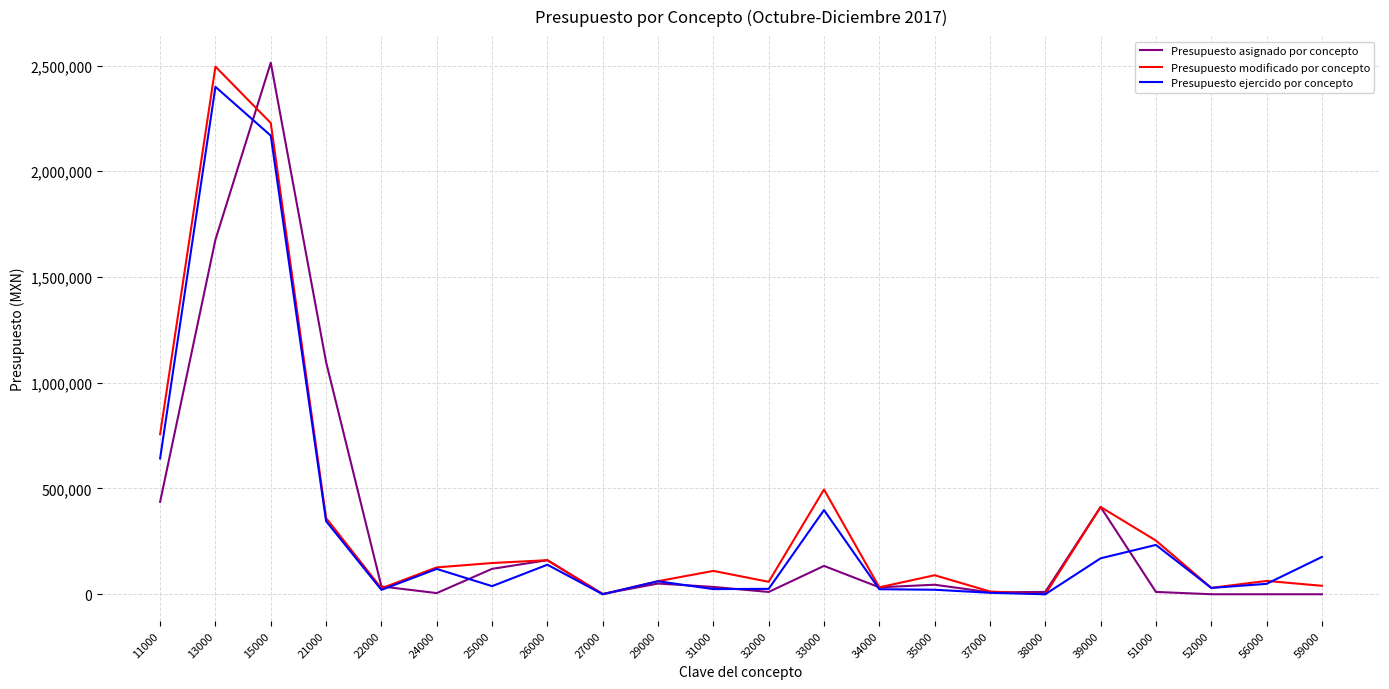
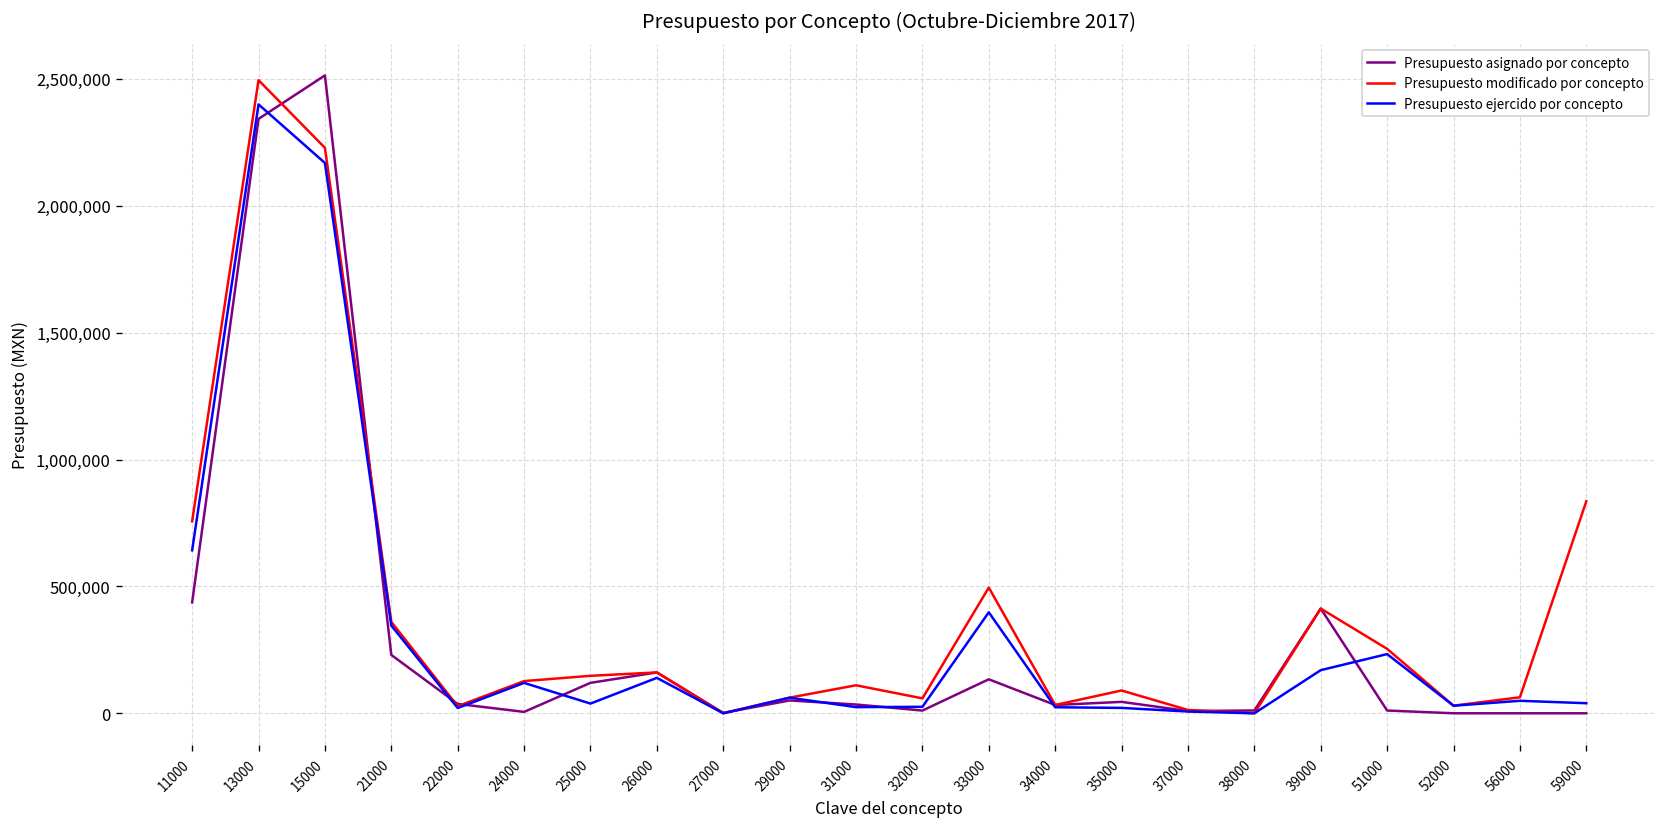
  {
    "Presupuesto asignado por concepto": {
      "11000": "440,000",
-     "13000": "1,680,000",
+     "13000": "2,340,000",
      "15000": "2,510,000",
-     "21000": "1,100,000",
+     "21000": "230,000",
      "24000": "10,000",
      "25000": "120,000",
      "32000": "10,000",
      "33000": "130,000",
      "35000": "50,000",
      "51000": "10,000",
      "52000": "0",
      "56000": "0",
      "59000": "0"
    },
    "Presupuesto modificado por concepto": {
      "11000": "760,000",
      "13000": "2,490,000",
      "15000": "2,230,000",
      "21000": "360,000",
      "25000": "150,000",
      "31000": "110,000",
      "32000": "60,000",
      "33000": "500,000",
      "35000": "90,000",
      "51000": "250,000",
      "56000": "60,000",
-     "59000": "40,000"
+     "59000": "840,000"
    },
    "Presupuesto ejercido por concepto": {
      "11000": "640,000",
      "13000": "2,400,000",
      "15000": "2,170,000",
      "21000": "350,000",
      "25000": "40,000",
      "26000": "140,000",
      "32000": "30,000",
      "33000": "400,000",
      "35000": "20,000",
      "39000": "170,000",
      "51000": "230,000",
      "56000": "50,000",
-     "59000": "180,000"
+     "59000": "40,000"
    }
  }
